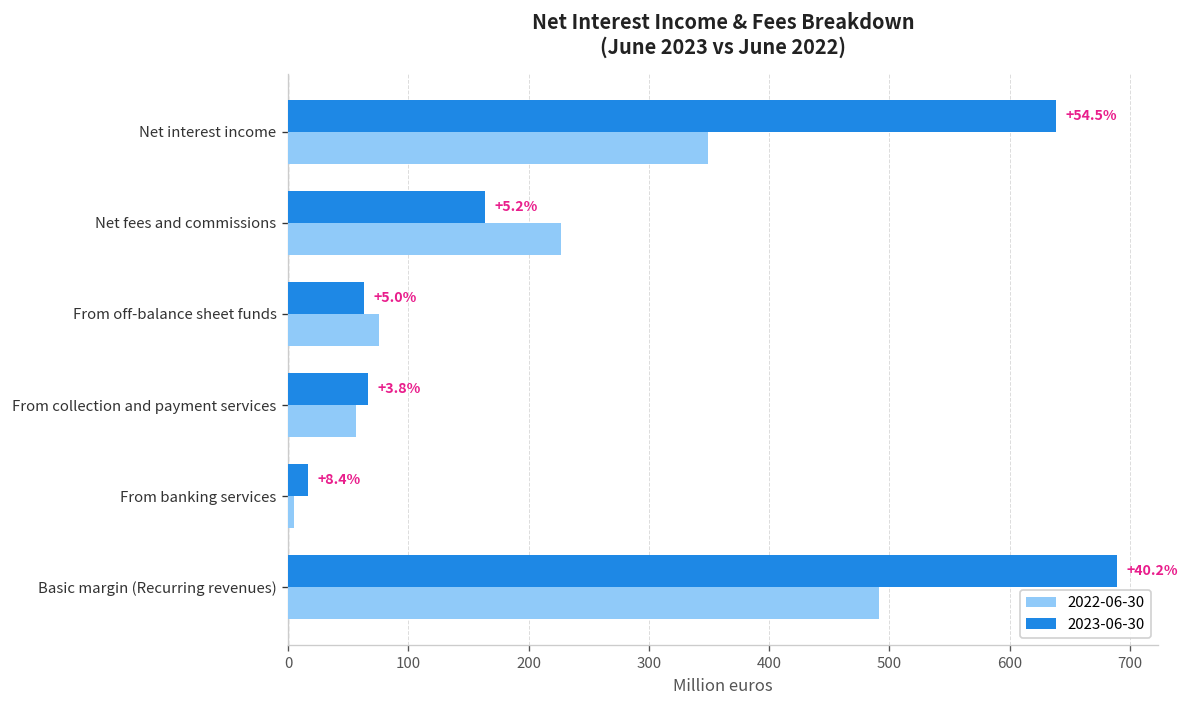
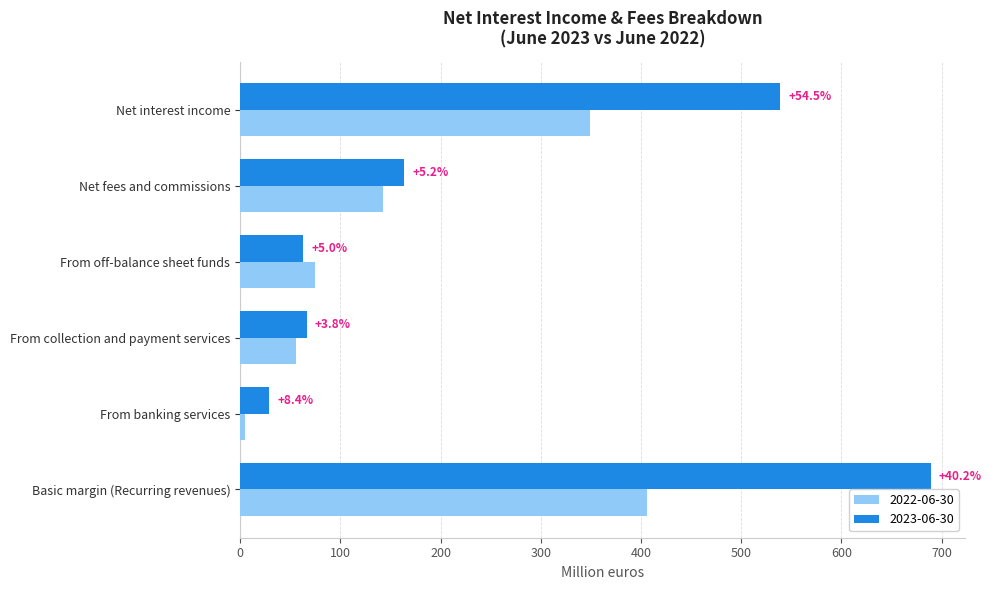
  {
    "2022-06-30": {
      "Net interest income": 349,
-     "Net fees and commissions": 227,
+     "Net fees and commissions": 143,
      "From off-balance sheet funds": 75,
      "From collection and payment services": 56,
      "From banking services": 5,
-     "Basic margin (Recurring revenues)": 492
+     "Basic margin (Recurring revenues)": 406
    },
    "2023-06-30": {
-     "Net interest income": 638,
-     "From banking services": 17
+     "Net interest income": 539,
+     "From banking services": 29
    }
  }
